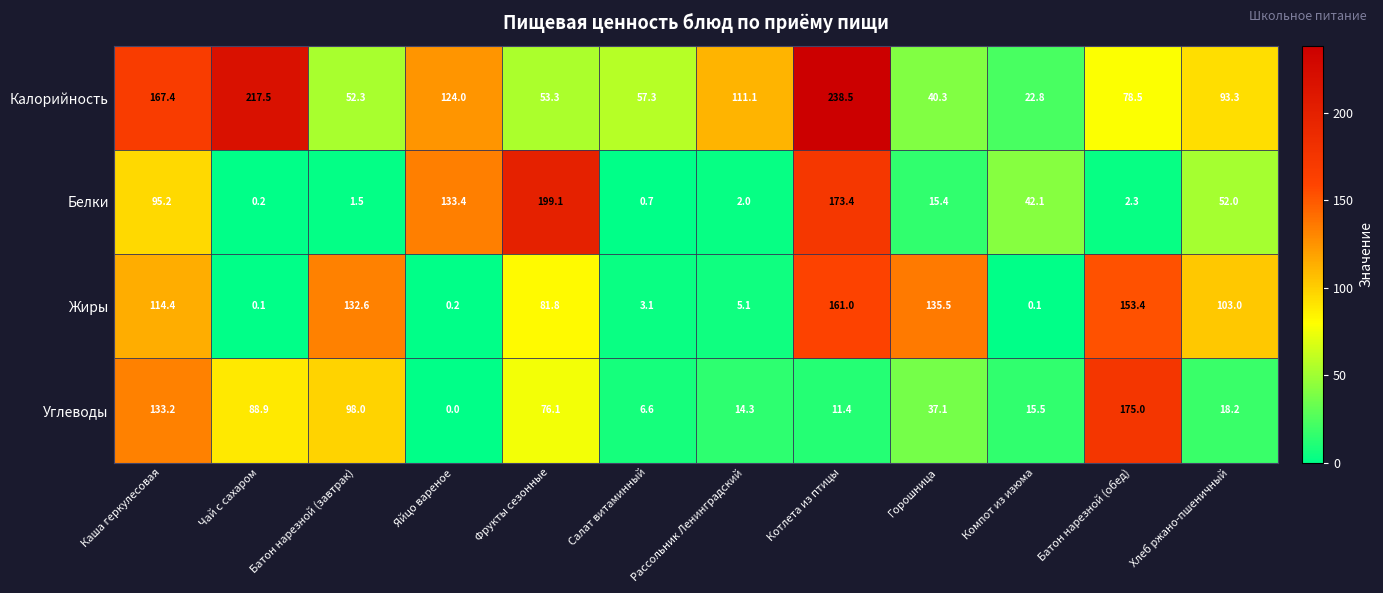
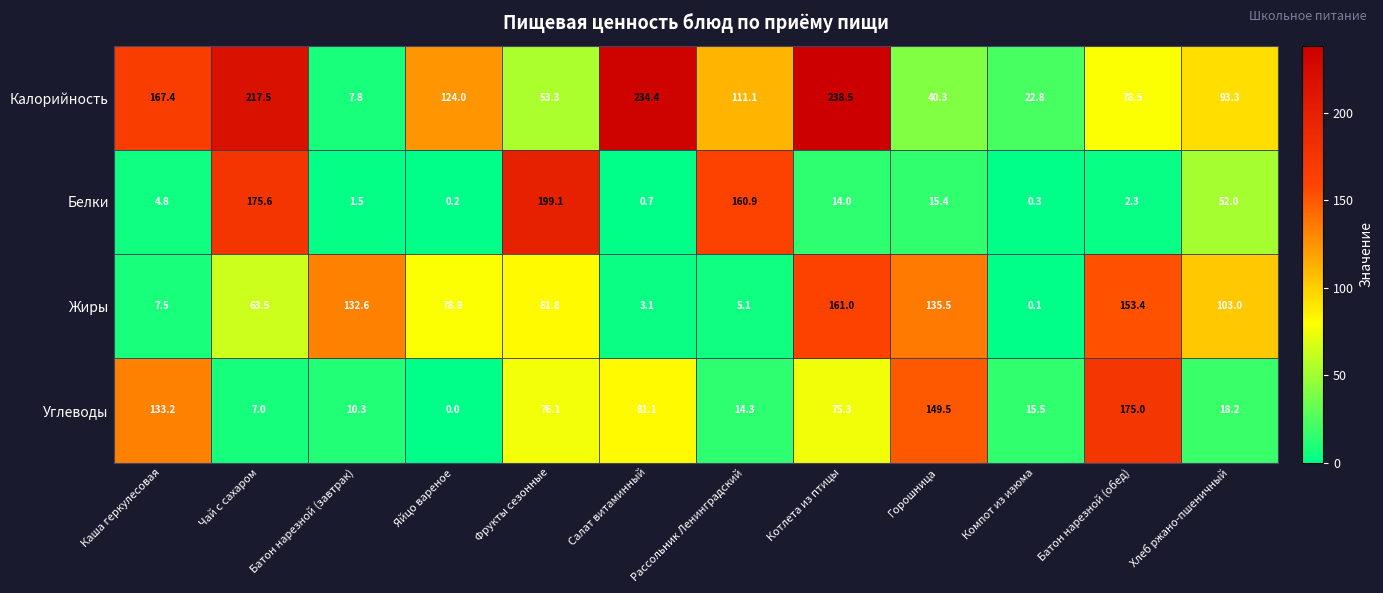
  {
    "Калорийность": {
      "Каша геркулесовая": 167.4,
      "Чай с сахаром": 217.5,
-     "Батон нарезной (завтрак)": 52.3,
+     "Батон нарезной (завтрак)": 7.8,
      "Яйцо вареное": 124.0,
      "Фрукты сезонные": 53.3,
-     "Салат витаминный": 57.3,
+     "Салат витаминный": 234.4,
      "Рассольник Ленинградский": 111.1,
      "Котлета из птицы": 238.5,
      "Горошница": 40.3,
      "Компот из изюма": 22.8,
      "Батон нарезной (обед)": 78.5,
      "Хлеб ржано-пшеничный": 93.3
    },
    "Белки": {
-     "Каша геркулесовая": 95.2,
-     "Чай с сахаром": 0.2,
+     "Каша геркулесовая": 4.8,
+     "Чай с сахаром": 175.6,
      "Батон нарезной (завтрак)": 1.5,
-     "Яйцо вареное": 133.4,
+     "Яйцо вареное": 0.2,
      "Фрукты сезонные": 199.1,
      "Салат витаминный": 0.7,
-     "Рассольник Ленинградский": 2.0,
-     "Котлета из птицы": 173.4,
+     "Рассольник Ленинградский": 160.9,
+     "Котлета из птицы": 14.0,
      "Горошница": 15.4,
-     "Компот из изюма": 42.1,
+     "Компот из изюма": 0.3,
      "Батон нарезной (обед)": 2.3,
      "Хлеб ржано-пшеничный": 52.0
    },
    "Жиры": {
-     "Каша геркулесовая": 114.4,
-     "Чай с сахаром": 0.1,
+     "Каша геркулесовая": 7.5,
+     "Чай с сахаром": 63.5,
      "Батон нарезной (завтрак)": 132.6,
-     "Яйцо вареное": 0.2,
+     "Яйцо вареное": 78.9,
      "Фрукты сезонные": 81.8,
      "Салат витаминный": 3.1,
      "Рассольник Ленинградский": 5.1,
      "Котлета из птицы": 161.0,
      "Горошница": 135.5,
      "Компот из изюма": 0.1,
      "Батон нарезной (обед)": 153.4,
      "Хлеб ржано-пшеничный": 103.0
    },
    "Углеводы": {
      "Каша геркулесовая": 133.2,
-     "Чай с сахаром": 88.9,
-     "Батон нарезной (завтрак)": 98.0,
+     "Чай с сахаром": 7.0,
+     "Батон нарезной (завтрак)": 10.3,
      "Яйцо вареное": 0.0,
      "Фрукты сезонные": 76.1,
-     "Салат витаминный": 6.6,
+     "Салат витаминный": 81.1,
      "Рассольник Ленинградский": 14.3,
-     "Котлета из птицы": 11.4,
-     "Горошница": 37.1,
+     "Котлета из птицы": 75.3,
+     "Горошница": 149.5,
      "Компот из изюма": 15.5,
      "Батон нарезной (обед)": 175.0,
      "Хлеб ржано-пшеничный": 18.2
    }
  }
